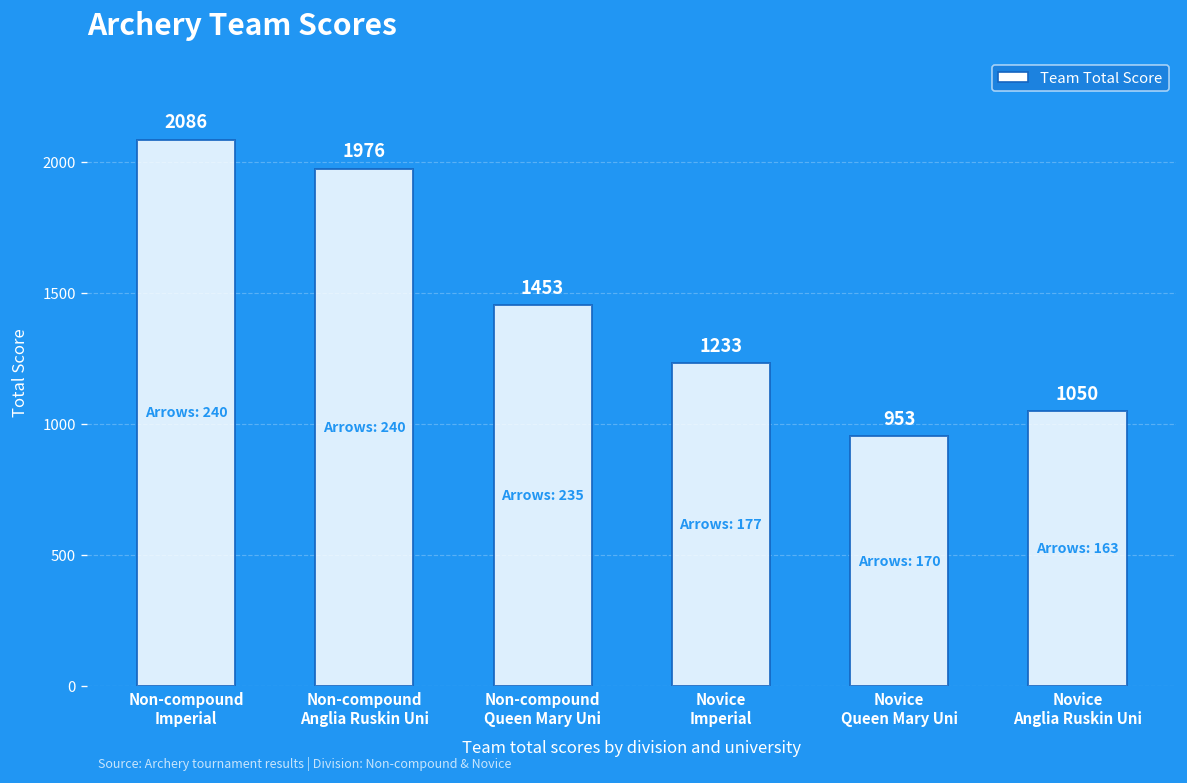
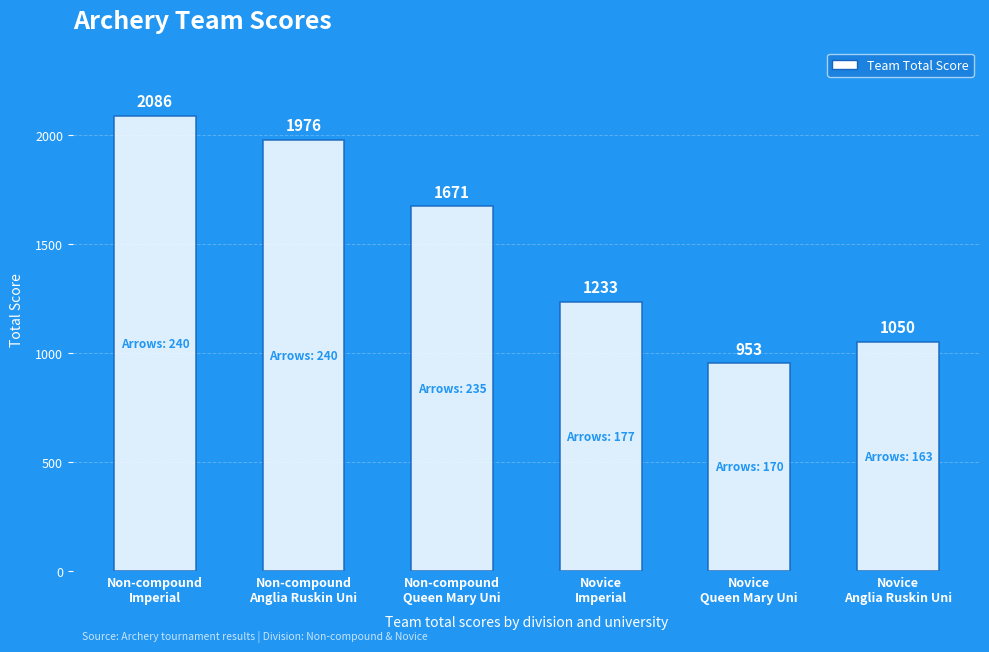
  {
    "Non-compound Imperial": 2086,
    "Non-compound Anglia Ruskin Uni": 1976,
-   "Non-compound Queen Mary Uni": 1453,
+   "Non-compound Queen Mary Uni": 1671,
    "Novice Imperial": 1233,
    "Novice Queen Mary Uni": 953,
    "Novice Anglia Ruskin Uni": 1050
  }
